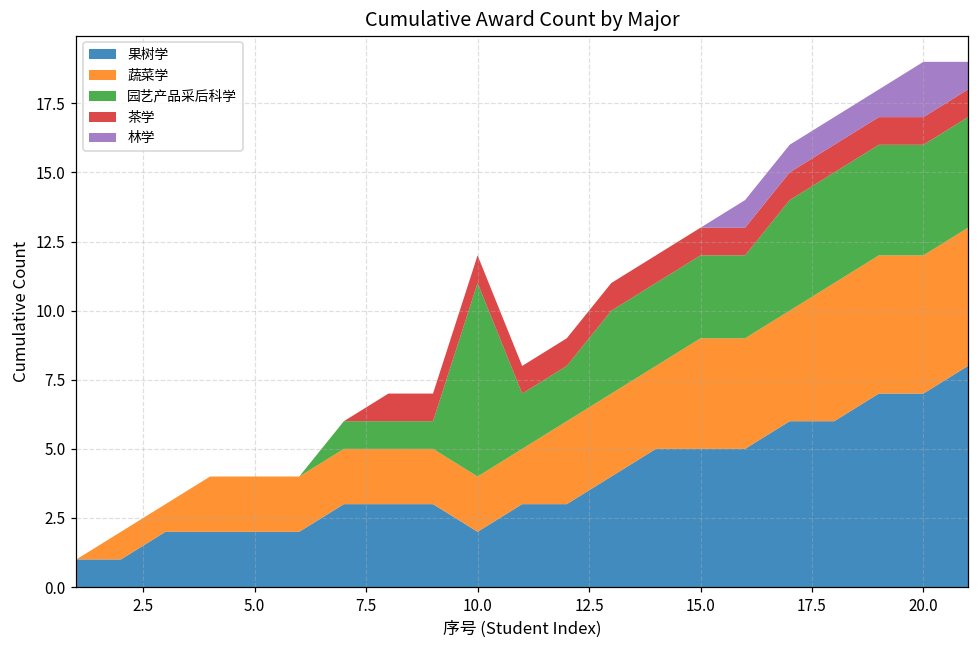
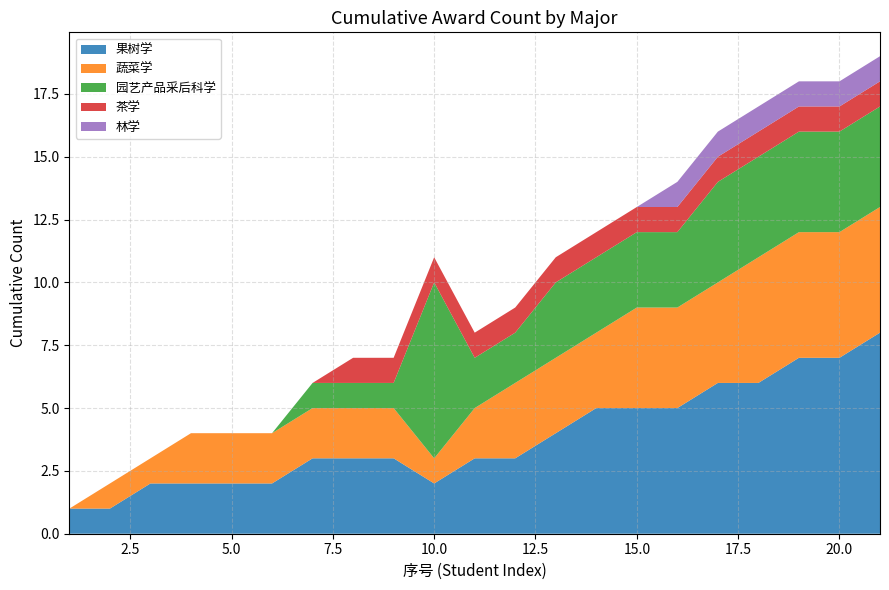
  {
    "果树学": {
      "5.0": 2,
      "10.0": 2,
      "15.0": 5,
      "20.0": 7
    },
    "蔬菜学": {
-     "10.0": 2
+     "10.0": 1
    },
    "林学": {
-     "20.0": 2
+     "20.0": 1
    }
  }
